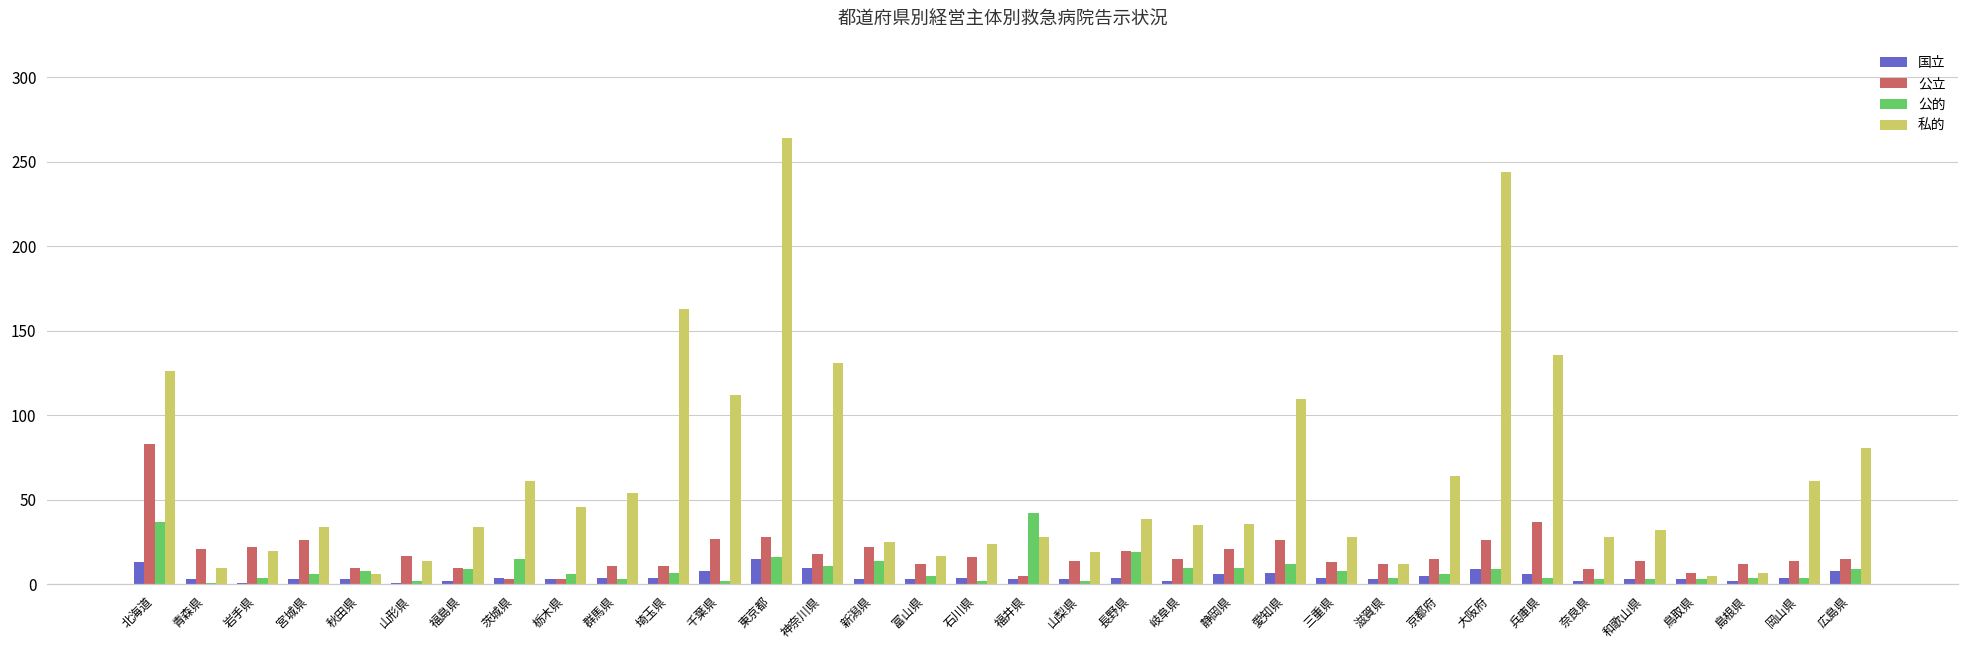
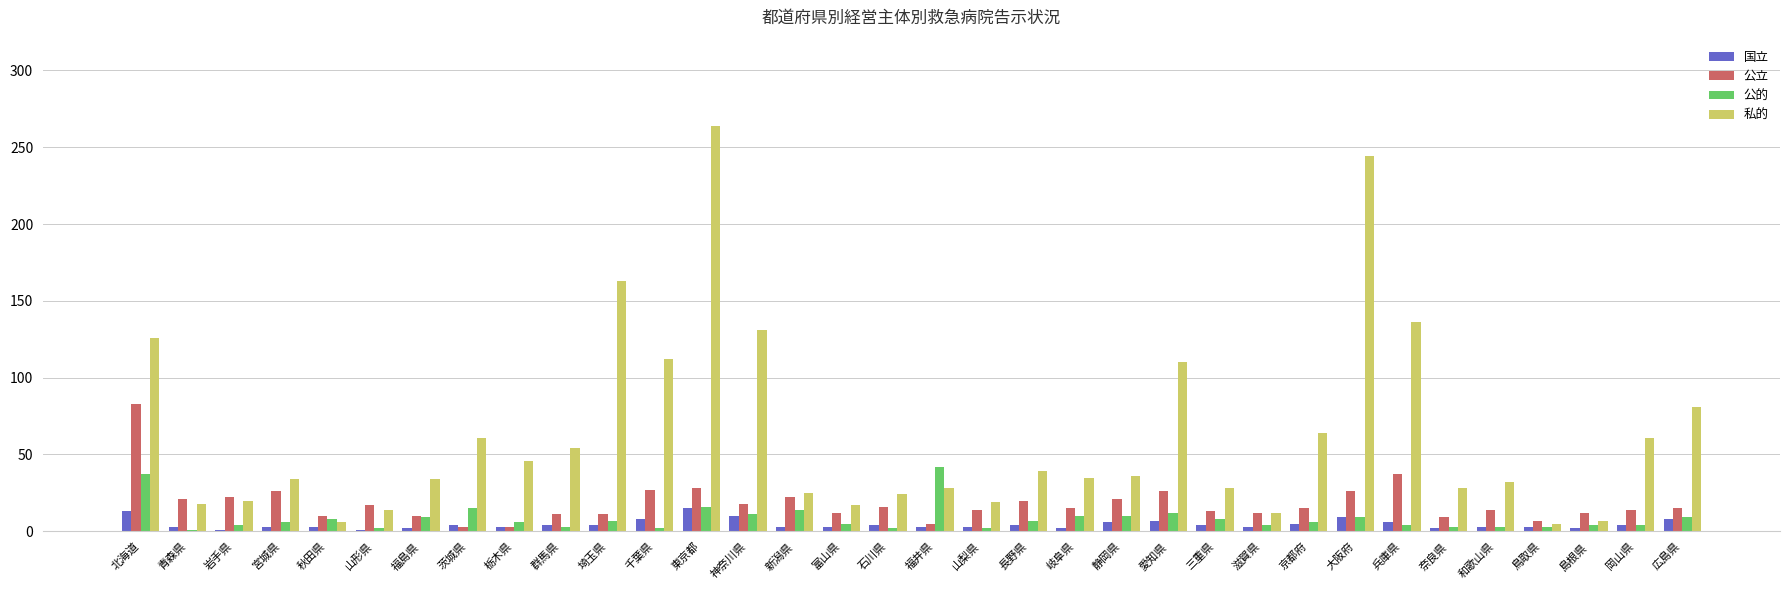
  {
    "国立": {
      "北海道": 13,
      "青森県": 3,
      "宮城県": 3,
      "秋田県": 3,
      "福島県": 2,
      "茨城県": 4,
      "栃木県": 3,
      "群馬県": 4,
      "埼玉県": 4,
      "千葉県": 8,
      "東京都": 15,
      "神奈川県": 10,
      "新潟県": 3,
      "富山県": 3,
      "石川県": 4,
      "福井県": 3,
      "山梨県": 3,
      "長野県": 4,
      "岐阜県": 2,
      "静岡県": 6,
      "愛知県": 7,
      "三重県": 4,
      "滋賀県": 3,
      "京都府": 5,
      "大阪府": 9,
      "兵庫県": 6,
      "奈良県": 2,
      "和歌山県": 3,
      "鳥取県": 3,
      "島根県": 2,
      "岡山県": 4,
      "広島県": 8
    },
    "公立": {
      "北海道": 83,
      "青森県": 21,
      "岩手県": 22,
      "宮城県": 26,
      "秋田県": 10,
      "山形県": 17,
      "福島県": 10,
      "茨城県": 3,
      "栃木県": 3,
      "群馬県": 11,
      "埼玉県": 11,
      "千葉県": 27,
      "東京都": 28,
      "神奈川県": 18,
      "新潟県": 22,
      "富山県": 12,
      "石川県": 16,
      "福井県": 5,
      "山梨県": 14,
      "長野県": 20,
      "岐阜県": 15,
      "静岡県": 21,
      "愛知県": 26,
      "三重県": 13,
      "滋賀県": 12,
      "京都府": 15,
      "大阪府": 26,
      "兵庫県": 37,
      "奈良県": 9,
      "和歌山県": 14,
      "鳥取県": 7,
      "島根県": 12,
      "岡山県": 14,
      "広島県": 15
    },
    "公的": {
      "北海道": 37,
      "岩手県": 4,
      "宮城県": 6,
      "秋田県": 8,
      "山形県": 2,
      "福島県": 9,
      "茨城県": 15,
      "栃木県": 6,
      "群馬県": 3,
      "埼玉県": 7,
      "千葉県": 2,
      "東京都": 16,
      "神奈川県": 11,
      "新潟県": 14,
      "富山県": 5,
      "石川県": 2,
      "福井県": 42,
      "山梨県": 2,
-     "長野県": 19,
+     "長野県": 7,
      "岐阜県": 10,
      "静岡県": 10,
      "愛知県": 12,
      "三重県": 8,
      "滋賀県": 4,
      "京都府": 6,
      "大阪府": 9,
      "兵庫県": 4,
      "奈良県": 3,
      "和歌山県": 3,
      "鳥取県": 3,
      "島根県": 4,
      "岡山県": 4,
      "広島県": 9
    },
    "私的": {
      "北海道": 126,
-     "青森県": 10,
+     "青森県": 18,
      "岩手県": 20,
      "宮城県": 34,
      "秋田県": 6,
      "山形県": 14,
      "福島県": 34,
      "茨城県": 61,
      "栃木県": 46,
      "群馬県": 54,
      "埼玉県": 163,
      "千葉県": 112,
      "東京都": 264,
      "神奈川県": 131,
      "新潟県": 25,
      "富山県": 17,
      "石川県": 24,
      "福井県": 28,
      "山梨県": 19,
      "長野県": 39,
      "岐阜県": 35,
      "静岡県": 36,
      "愛知県": 110,
      "三重県": 28,
      "滋賀県": 12,
      "京都府": 64,
      "大阪府": 244,
      "兵庫県": 136,
      "奈良県": 28,
      "和歌山県": 32,
      "鳥取県": 5,
      "島根県": 7,
      "岡山県": 61,
      "広島県": 81
    }
  }
